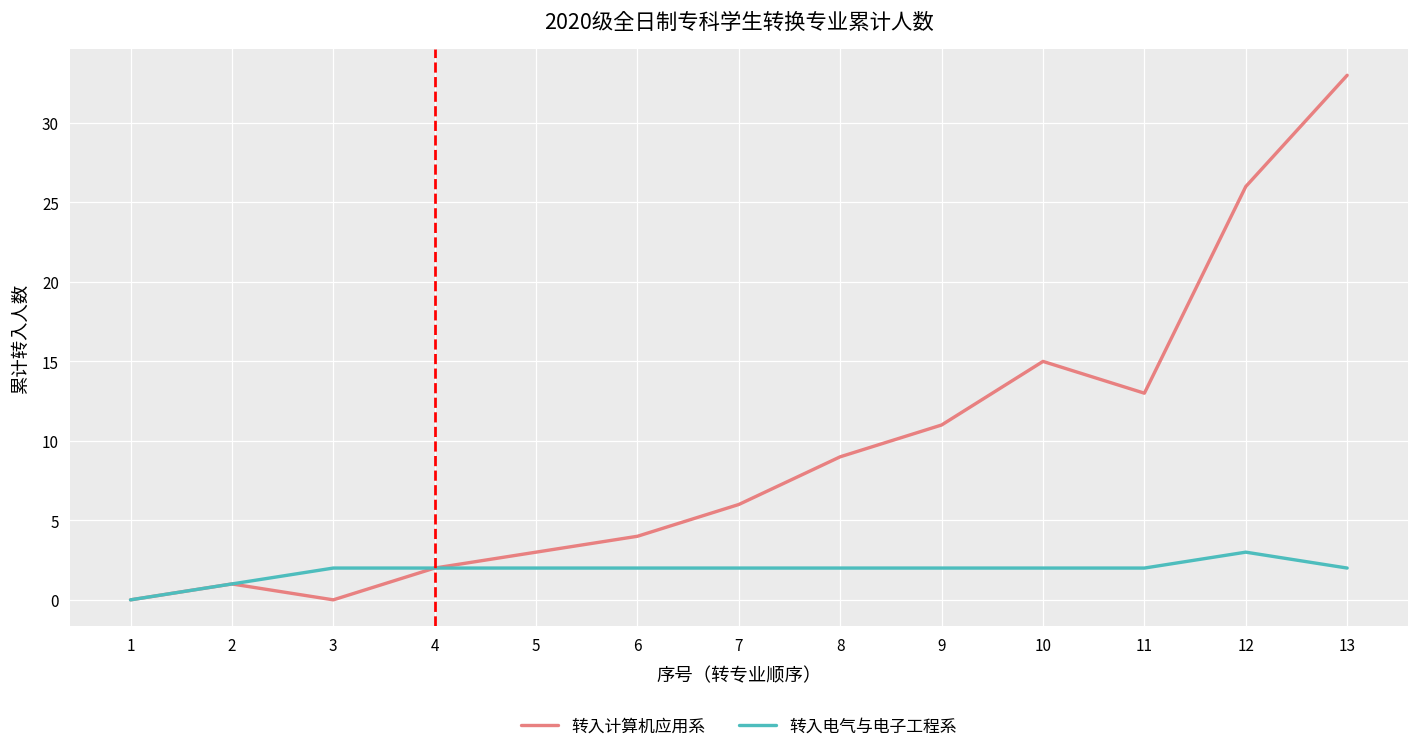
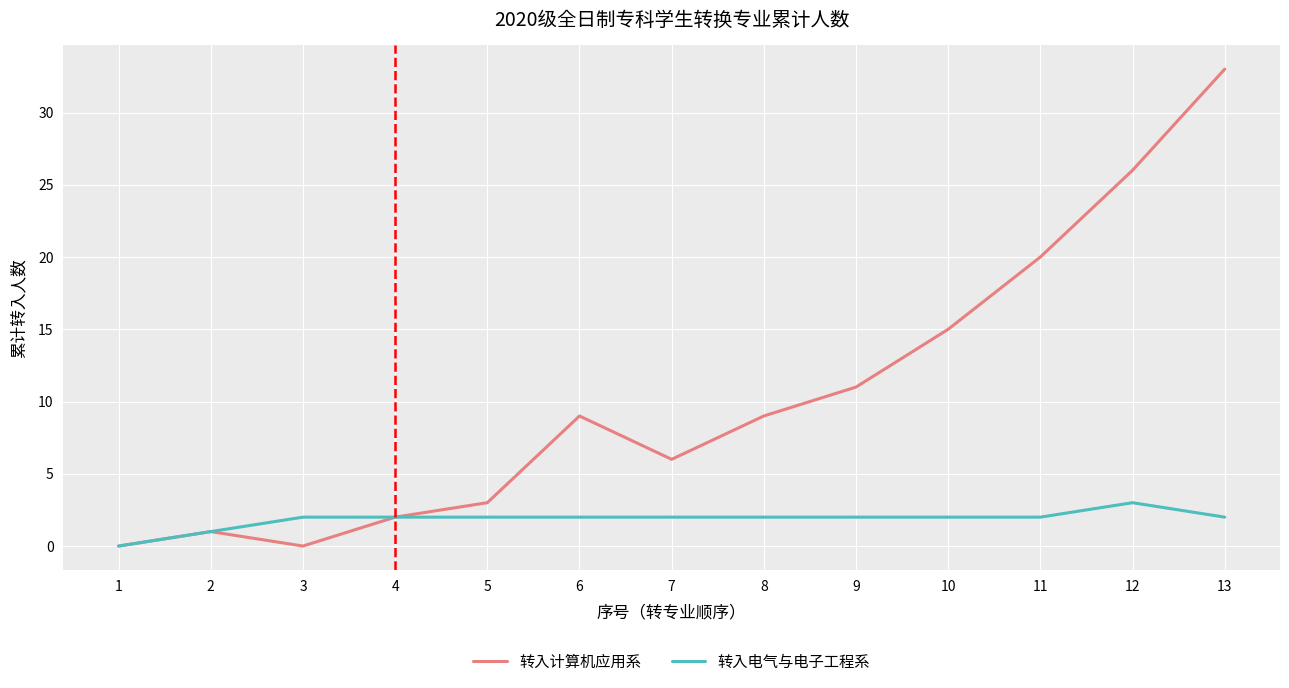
  {
    "转入计算机应用系": {
      "3": 0,
      "5": 3,
-     "6": 4,
+     "6": 9,
      "7": 6,
      "8": 9,
      "9": 11,
      "10": 15,
-     "11": 13,
+     "11": 20,
      "12": 26,
      "13": 33
    },
    "转入电气与电子工程系": {
      "3": 2,
      "5": 2,
      "6": 2,
      "7": 2,
      "8": 2,
      "9": 2,
      "10": 2,
      "11": 2,
      "12": 3,
      "13": 2
    }
  }
